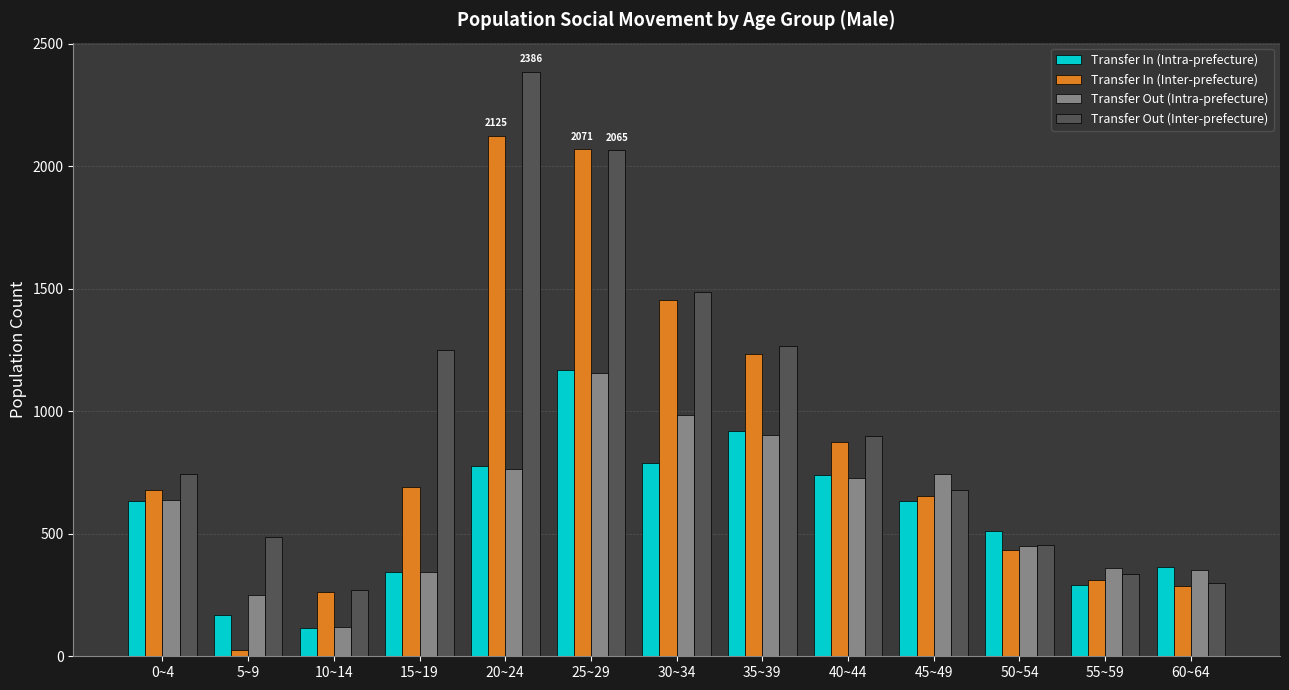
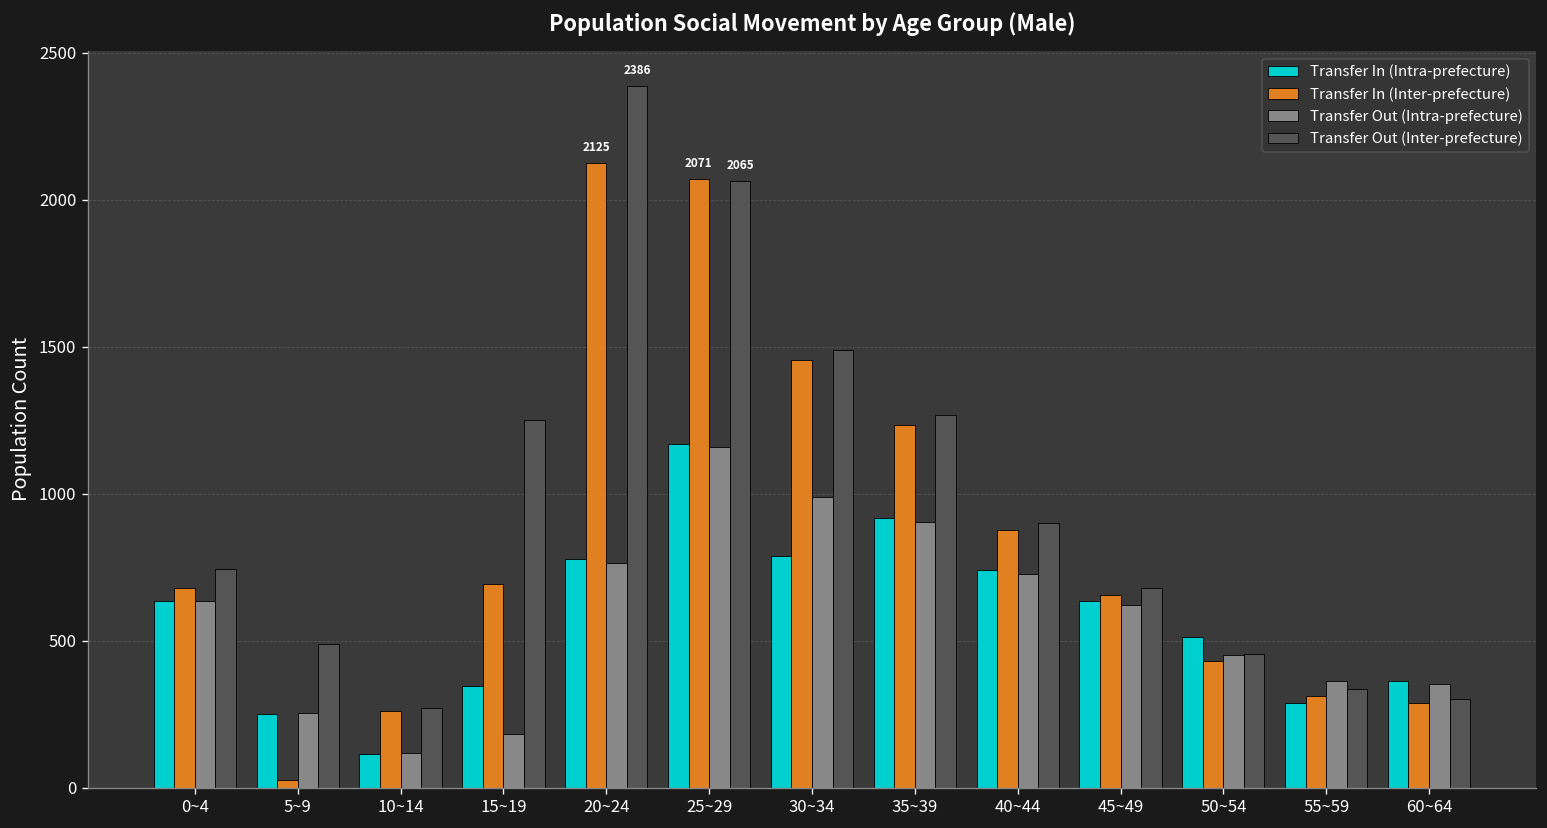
  {
    "Transfer In (Intra-prefecture)": {
      "0~4": 630,
-     "5~9": 170,
+     "5~9": 250,
      "10~14": 120,
      "15~19": 350,
      "20~24": 780,
      "25~29": 1170,
      "30~34": 790,
      "35~39": 920,
      "40~44": 740,
      "45~49": 630,
      "50~54": 510,
      "55~59": 290,
      "60~64": 360
    },
    "Transfer In (Inter-prefecture)": {
      "20~24": 2125,
      "25~29": 2071
    },
    "Transfer Out (Intra-prefecture)": {
      "0~4": 640,
      "5~9": 250,
      "10~14": 120,
-     "15~19": 350,
+     "15~19": 180,
      "20~24": 770,
      "25~29": 1160,
      "30~34": 990,
      "35~39": 900,
      "40~44": 730,
-     "45~49": 740,
+     "45~49": 620,
      "50~54": 450,
      "55~59": 360,
      "60~64": 350
    },
    "Transfer Out (Inter-prefecture)": {
      "20~24": 2386,
      "25~29": 2065
    }
  }
